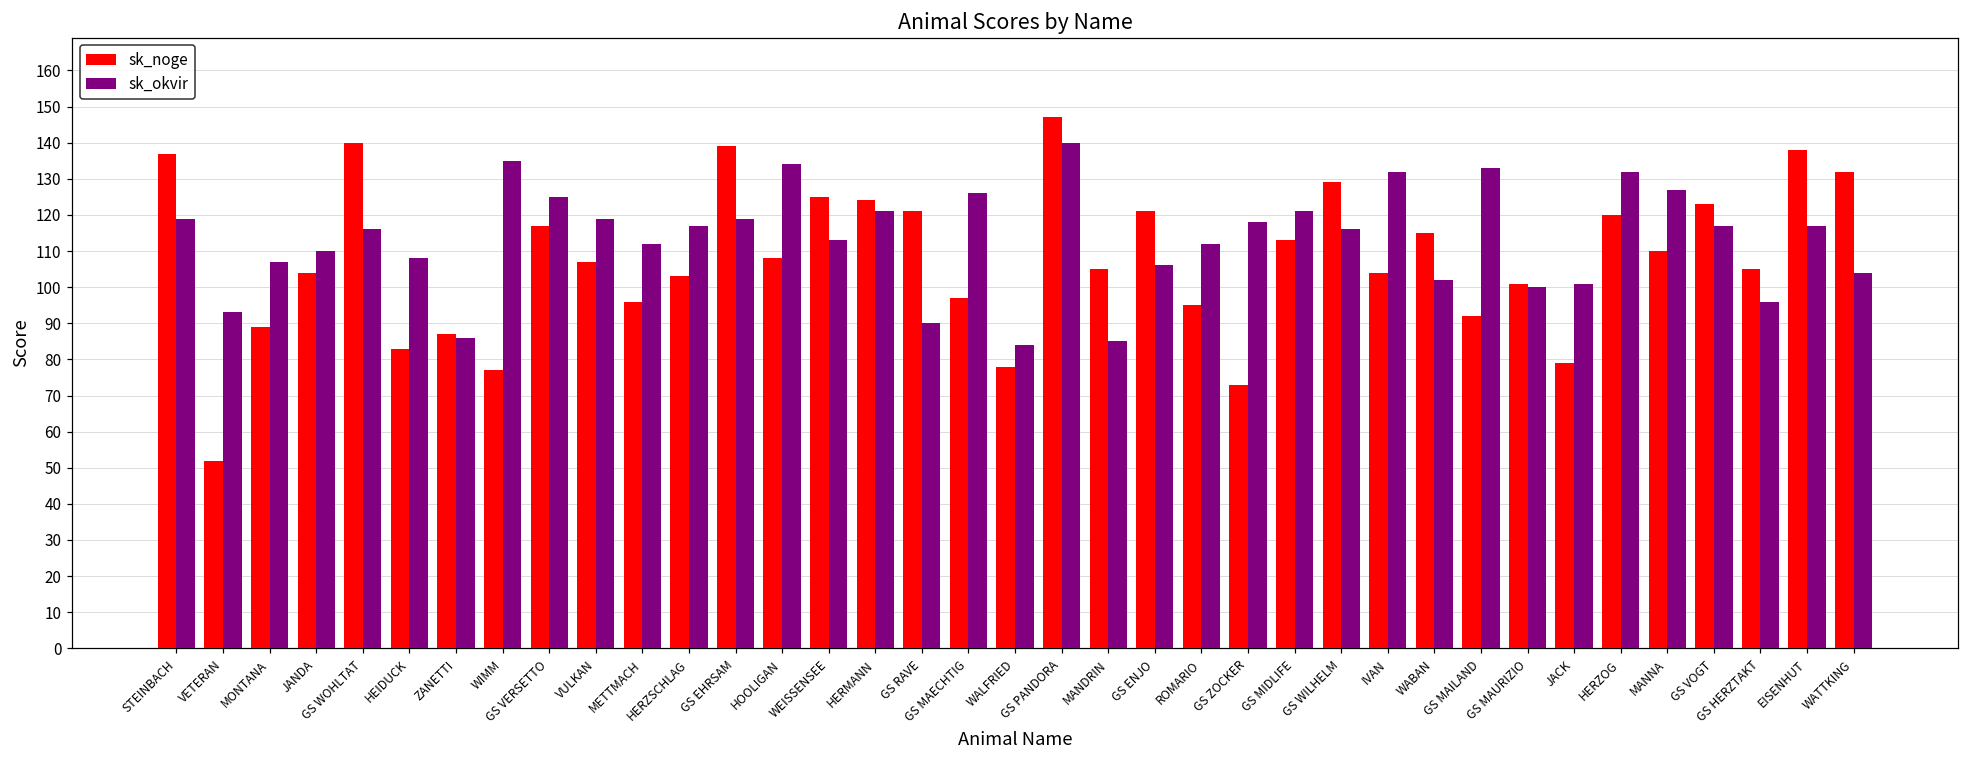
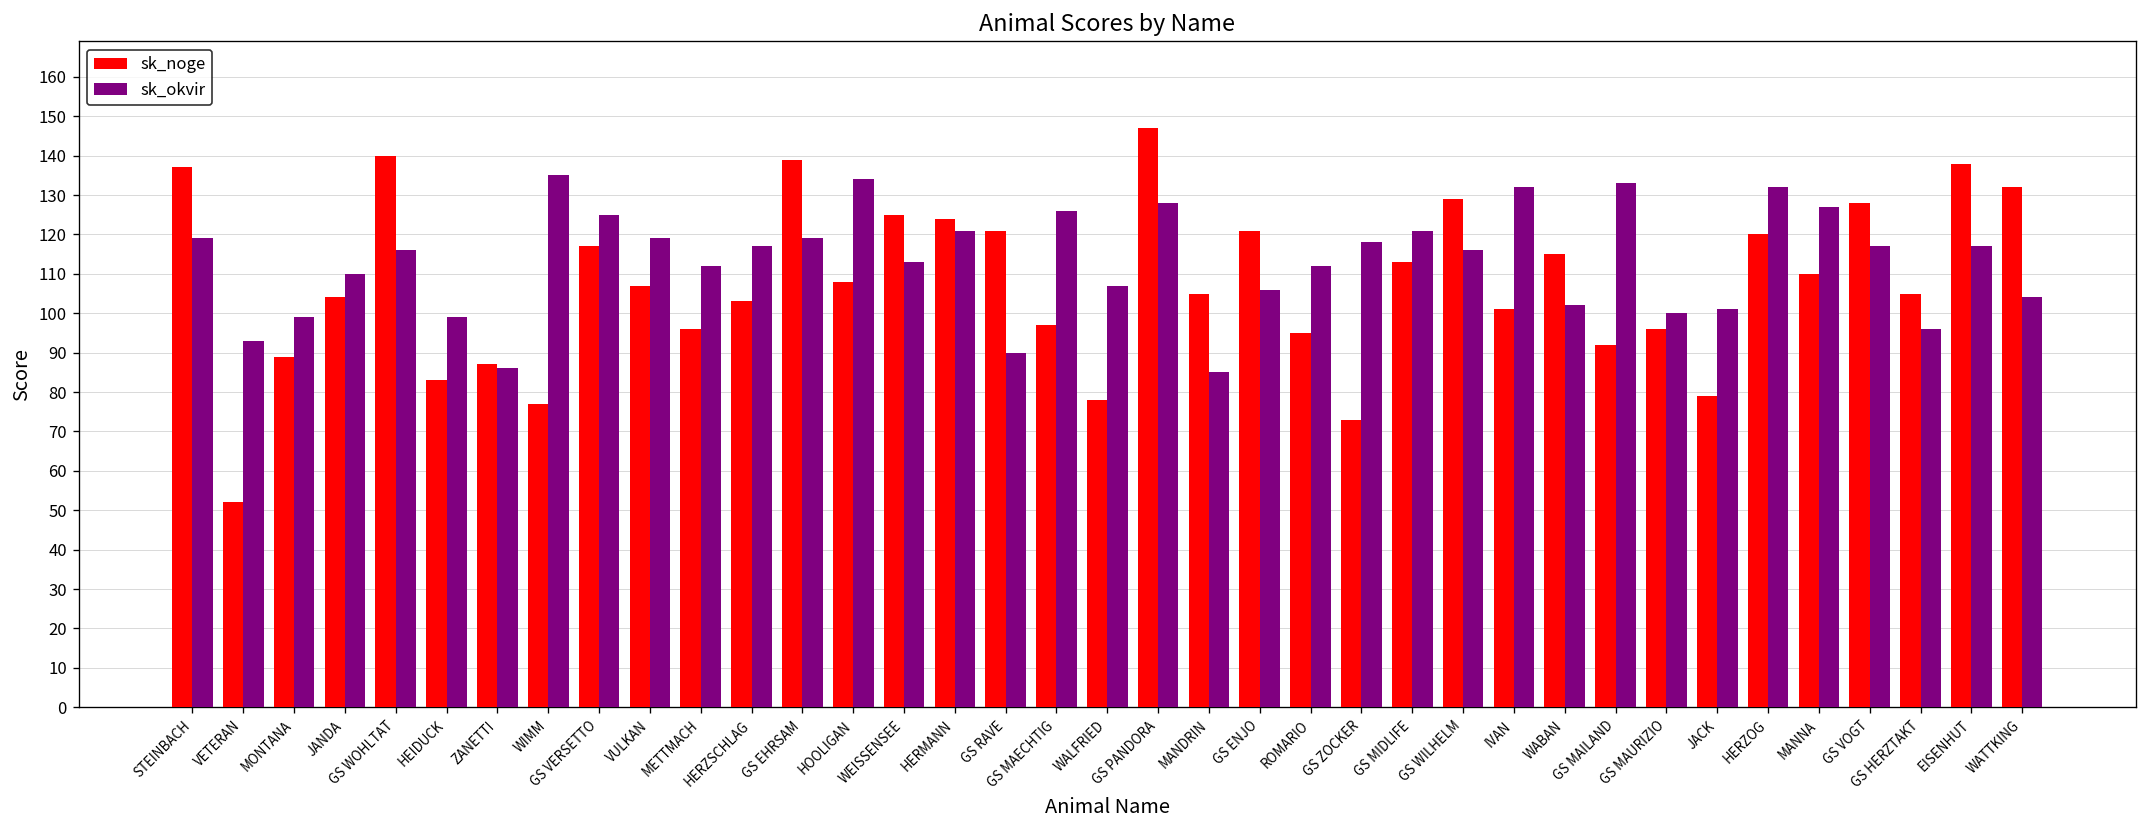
  {
    "sk_noge": {
      "STEINBACH": 137,
      "VETERAN": 52,
      "MONTANA": 89,
      "JANDA": 104,
      "GS WOHLTAT": 140,
      "HEIDUCK": 83,
      "ZANETTI": 87,
      "WIMM": 77,
      "GS VERSETTO": 117,
      "VULKAN": 107,
      "METTMACH": 96,
      "HERZSCHLAG": 103,
      "GS EHRSAM": 139,
      "HOOLIGAN": 108,
      "WEISSENSEE": 125,
      "HERMANN": 124,
      "GS RAVE": 121,
      "GS MAECHTIG": 97,
      "WALFRIED": 78,
      "GS PANDORA": 147,
      "MANDRIN": 105,
      "GS ENJO": 121,
      "ROMARIO": 95,
      "GS ZOCKER": 73,
      "GS MIDLIFE": 113,
      "GS WILHELM": 129,
-     "IVAN": 104,
+     "IVAN": 101,
      "WABAN": 115,
      "GS MAILAND": 92,
-     "GS MAURIZIO": 101,
+     "GS MAURIZIO": 96,
      "JACK": 79,
      "HERZOG": 120,
      "MANNA": 110,
-     "GS VOGT": 123,
+     "GS VOGT": 128,
      "GS HERZTAKT": 105,
      "EISENHUT": 138,
      "WATTKING": 132
    },
    "sk_okvir": {
      "STEINBACH": 119,
      "VETERAN": 93,
-     "MONTANA": 107,
+     "MONTANA": 99,
      "JANDA": 110,
      "GS WOHLTAT": 116,
-     "HEIDUCK": 108,
+     "HEIDUCK": 99,
      "ZANETTI": 86,
      "WIMM": 135,
      "GS VERSETTO": 125,
      "VULKAN": 119,
      "METTMACH": 112,
      "HERZSCHLAG": 117,
      "GS EHRSAM": 119,
      "HOOLIGAN": 134,
      "WEISSENSEE": 113,
      "HERMANN": 121,
      "GS RAVE": 90,
      "GS MAECHTIG": 126,
-     "WALFRIED": 84,
-     "GS PANDORA": 140,
+     "WALFRIED": 107,
+     "GS PANDORA": 128,
      "MANDRIN": 85,
      "GS ENJO": 106,
      "ROMARIO": 112,
      "GS ZOCKER": 118,
      "GS MIDLIFE": 121,
      "GS WILHELM": 116,
      "IVAN": 132,
      "WABAN": 102,
      "GS MAILAND": 133,
      "GS MAURIZIO": 100,
      "JACK": 101,
      "HERZOG": 132,
      "MANNA": 127,
      "GS VOGT": 117,
      "GS HERZTAKT": 96,
      "EISENHUT": 117,
      "WATTKING": 104
    }
  }
